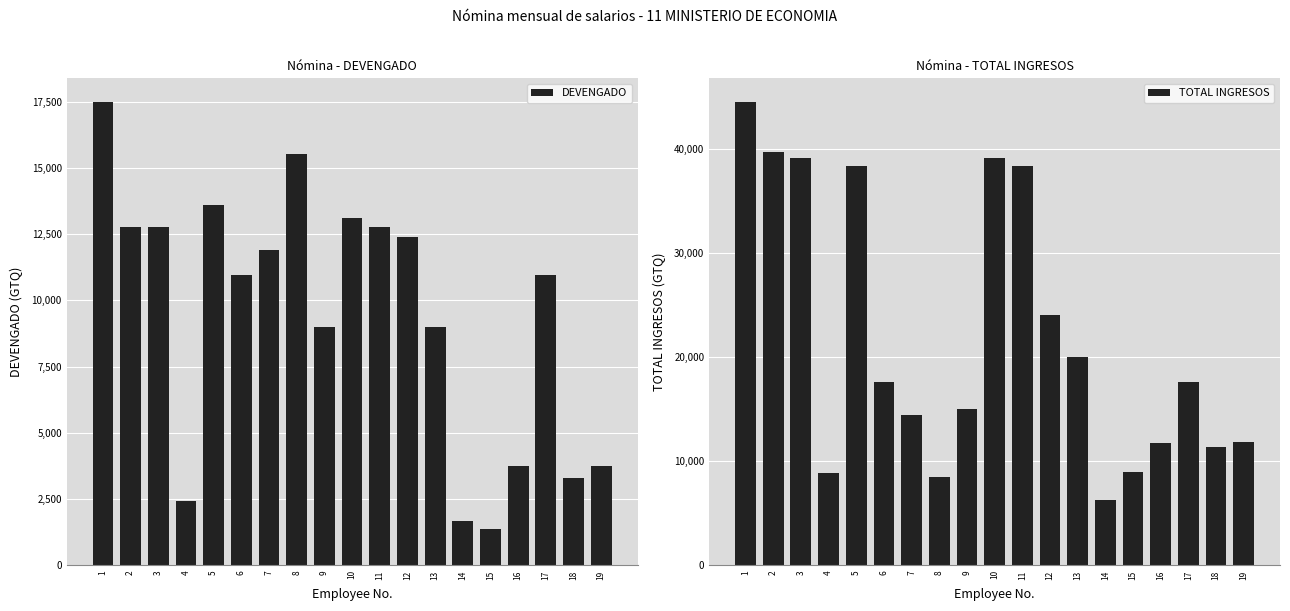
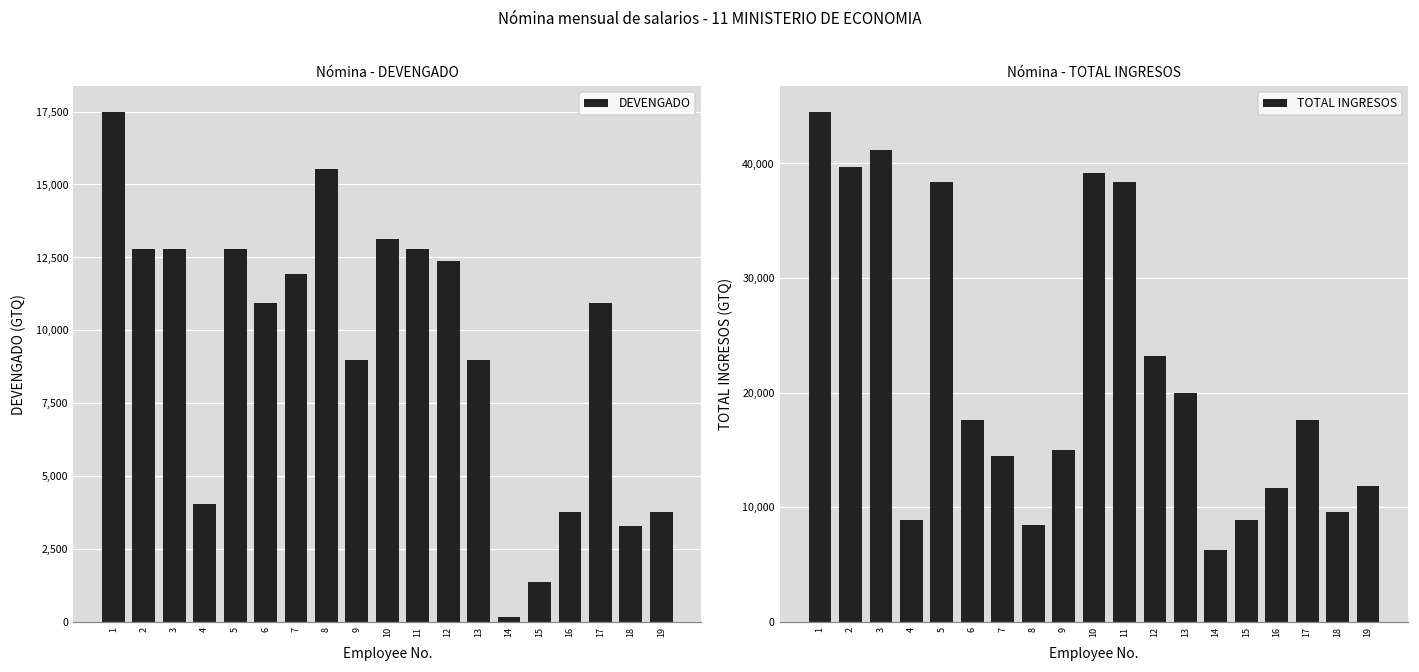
  {
    "Nómina - DEVENGADO": {
      "1": "17,500",
      "2": "12,800",
      "3": "12,800",
-     "4": "2,400",
-     "5": "13,600",
+     "4": "4,000",
+     "5": "12,800",
      "6": "10,900",
      "7": "11,900",
      "8": "15,500",
      "9": "9,000",
      "10": "13,100",
      "11": "12,800",
      "12": "12,400",
      "13": "9,000",
-     "14": "1,700",
+     "14": "200",
      "15": "1,400",
      "16": "3,800",
      "17": "10,900",
      "18": "3,300",
      "19": "3,800"
    },
    "Nómina - TOTAL INGRESOS": {
      "1": "44,500",
      "2": "39,700",
-     "3": "39,100",
+     "3": "41,200",
      "4": "8,900",
      "5": "38,400",
      "6": "17,600",
      "7": "14,400",
      "8": "8,400",
      "9": "15,000",
      "10": "39,100",
      "11": "38,400",
-     "12": "24,000",
+     "12": "23,200",
      "13": "20,000",
      "14": "6,300",
      "15": "8,900",
      "16": "11,700",
      "17": "17,600",
-     "18": "11,300",
+     "18": "9,600",
      "19": "11,800"
    }
  }
